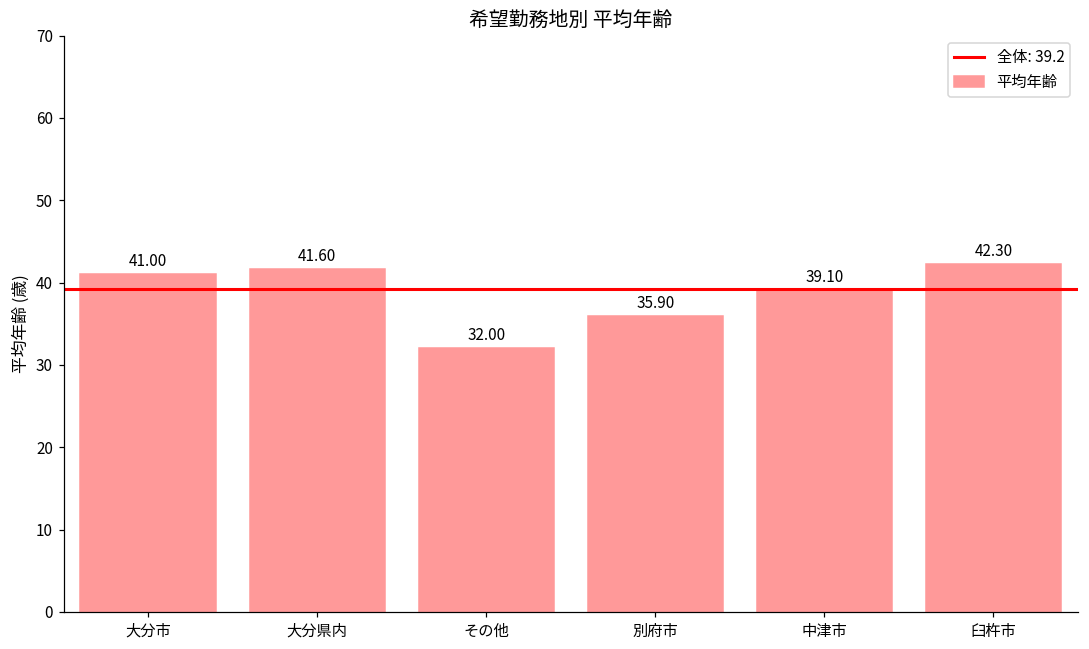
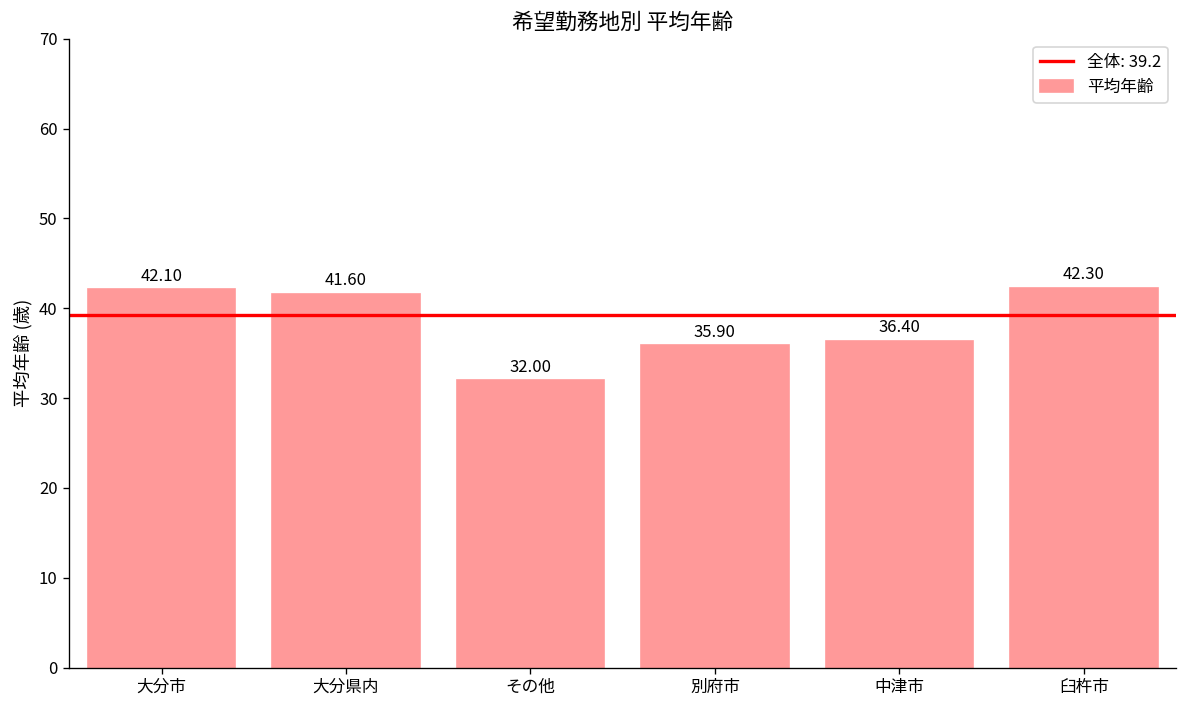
  {
-   "大分市": 41.00,
+   "大分市": 42.10,
    "大分県内": 41.60,
    "その他": 32.00,
    "別府市": 35.90,
-   "中津市": 39.10,
+   "中津市": 36.40,
    "臼杵市": 42.30
  }
